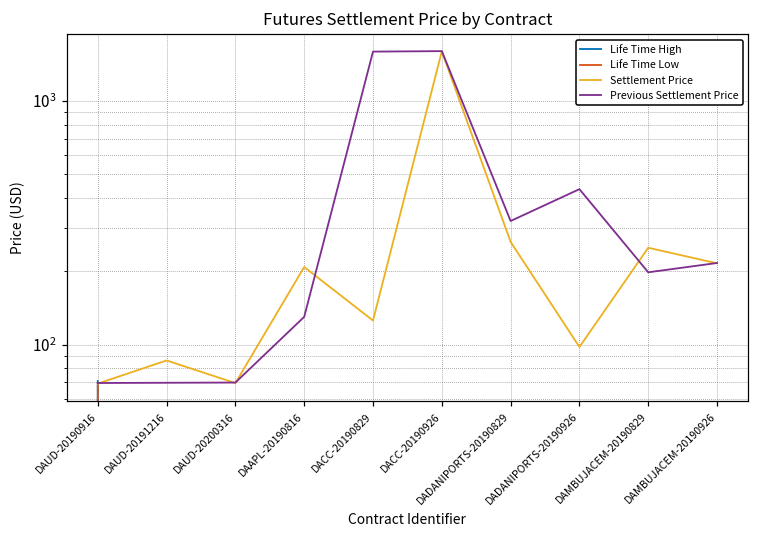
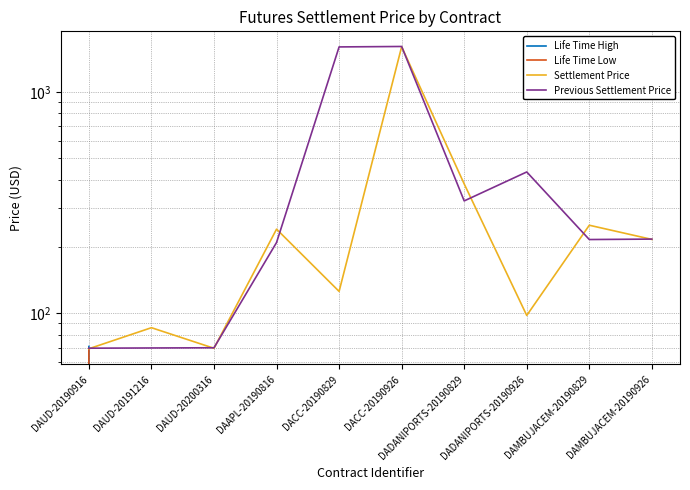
  {
    "Settlement Price": {
      "DAUD-20191216": 86,
-     "DAAPL-20190816": 210,
+     "DAAPL-20190816": 240,
      "DACC-20190829": 130,
-     "DADANIPORTS-20190829": 260,
+     "DADANIPORTS-20190829": 380,
      "DADANIPORTS-20190926": 100,
      "DAMBUJACEM-20190829": 250
    },
    "Previous Settlement Price": {
      "DAUD-20191216": 70,
-     "DAAPL-20190816": 130,
+     "DAAPL-20190816": 210,
      "DACC-20190829": 1600,
      "DADANIPORTS-20190829": 320,
      "DADANIPORTS-20190926": 430,
-     "DAMBUJACEM-20190829": 200
+     "DAMBUJACEM-20190829": 220
    }
  }
